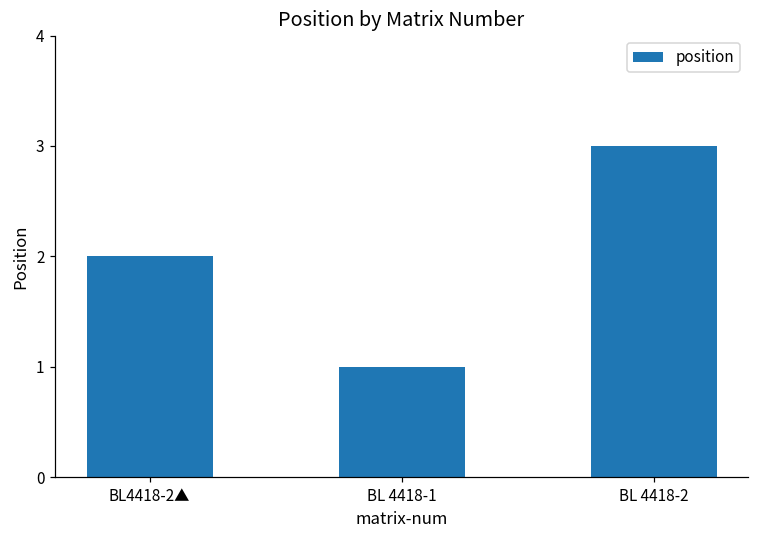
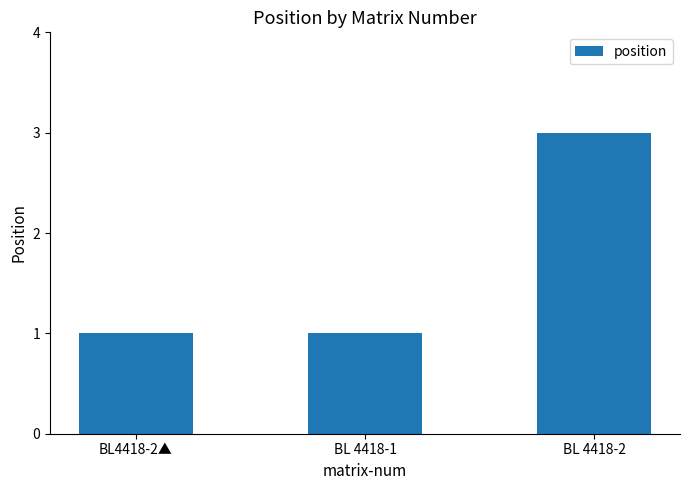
  {
-   "BL4418-2▲": 2,
+   "BL4418-2▲": 1,
    "BL 4418-1": 1,
    "BL 4418-2": 3
  }
